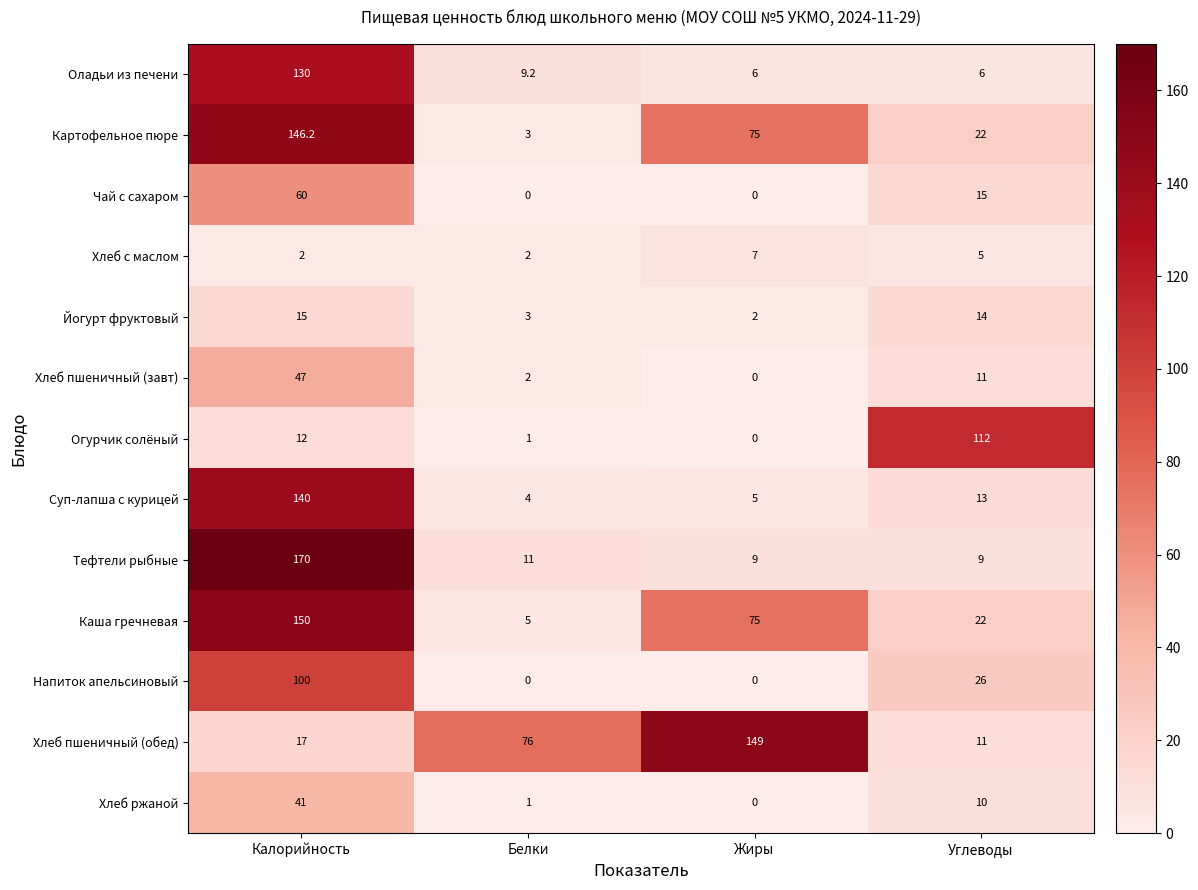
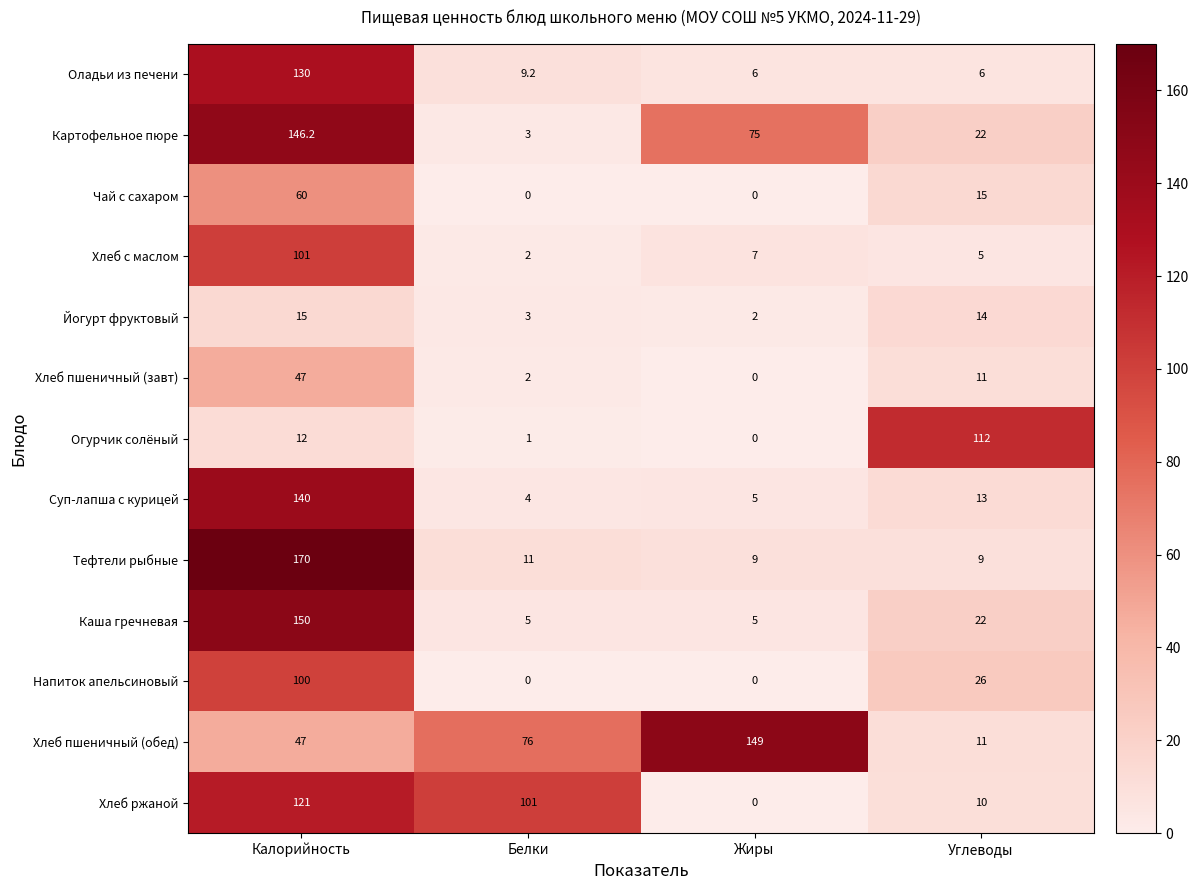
  {
    "Оладьи из печени": {
      "Калорийность": 130,
      "Белки": 9.2,
      "Жиры": 6,
      "Углеводы": 6
    },
    "Картофельное пюре": {
      "Калорийность": 146.2,
      "Белки": 3,
      "Жиры": 75,
      "Углеводы": 22
    },
    "Чай с сахаром": {
      "Калорийность": 60,
      "Белки": 0,
      "Жиры": 0,
      "Углеводы": 15
    },
    "Хлеб с маслом": {
-     "Калорийность": 2,
+     "Калорийность": 101,
      "Белки": 2,
      "Жиры": 7,
      "Углеводы": 5
    },
    "Йогурт фруктовый": {
      "Калорийность": 15,
      "Белки": 3,
      "Жиры": 2,
      "Углеводы": 14
    },
    "Хлеб пшеничный (завт)": {
      "Калорийность": 47,
      "Белки": 2,
      "Жиры": 0,
      "Углеводы": 11
    },
    "Огурчик солёный": {
      "Калорийность": 12,
      "Белки": 1,
      "Жиры": 0,
      "Углеводы": 112
    },
    "Суп-лапша с курицей": {
      "Калорийность": 140,
      "Белки": 4,
      "Жиры": 5,
      "Углеводы": 13
    },
    "Тефтели рыбные": {
      "Калорийность": 170,
      "Белки": 11,
      "Жиры": 9,
      "Углеводы": 9
    },
    "Каша гречневая": {
      "Калорийность": 150,
      "Белки": 5,
-     "Жиры": 75,
+     "Жиры": 5,
      "Углеводы": 22
    },
    "Напиток апельсиновый": {
      "Калорийность": 100,
      "Белки": 0,
      "Жиры": 0,
      "Углеводы": 26
    },
    "Хлеб пшеничный (обед)": {
-     "Калорийность": 17,
+     "Калорийность": 47,
      "Белки": 76,
      "Жиры": 149,
      "Углеводы": 11
    },
    "Хлеб ржаной": {
-     "Калорийность": 41,
-     "Белки": 1,
+     "Калорийность": 121,
+     "Белки": 101,
      "Жиры": 0,
      "Углеводы": 10
    }
  }
